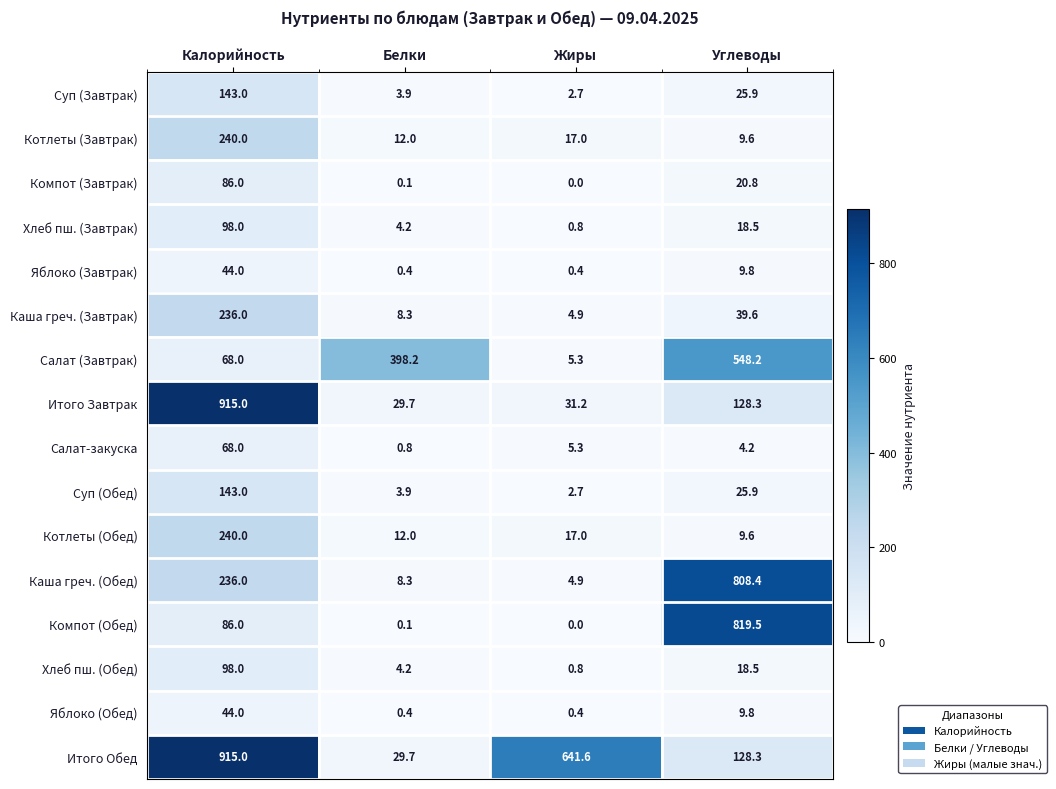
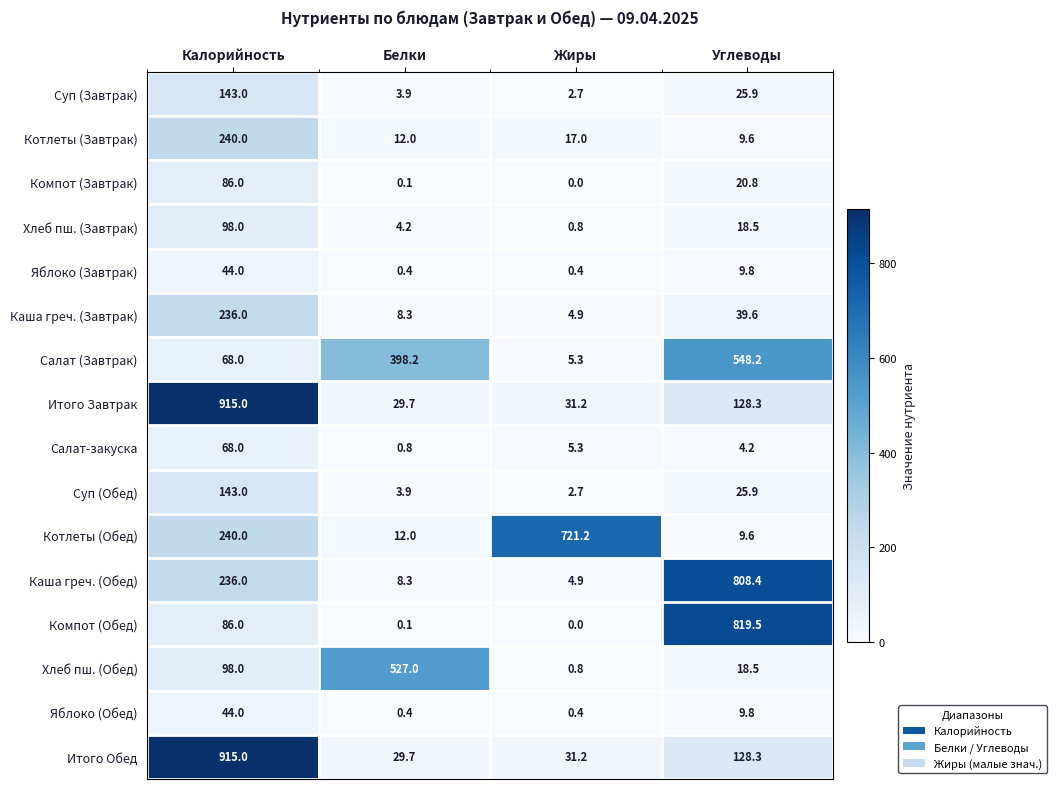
  {
    "Суп (Завтрак)": {
      "Калорийность": 143.0,
      "Белки": 3.9,
      "Жиры": 2.7,
      "Углеводы": 25.9
    },
    "Котлеты (Завтрак)": {
      "Калорийность": 240.0,
      "Белки": 12.0,
      "Жиры": 17.0,
      "Углеводы": 9.6
    },
    "Компот (Завтрак)": {
      "Калорийность": 86.0,
      "Белки": 0.1,
      "Жиры": 0.0,
      "Углеводы": 20.8
    },
    "Хлеб пш. (Завтрак)": {
      "Калорийность": 98.0,
      "Белки": 4.2,
      "Жиры": 0.8,
      "Углеводы": 18.5
    },
    "Яблоко (Завтрак)": {
      "Калорийность": 44.0,
      "Белки": 0.4,
      "Жиры": 0.4,
      "Углеводы": 9.8
    },
    "Каша греч. (Завтрак)": {
      "Калорийность": 236.0,
      "Белки": 8.3,
      "Жиры": 4.9,
      "Углеводы": 39.6
    },
    "Салат (Завтрак)": {
      "Калорийность": 68.0,
      "Белки": 398.2,
      "Жиры": 5.3,
      "Углеводы": 548.2
    },
    "Итого Завтрак": {
      "Калорийность": 915.0,
      "Белки": 29.7,
      "Жиры": 31.2,
      "Углеводы": 128.3
    },
    "Салат-закуска": {
      "Калорийность": 68.0,
      "Белки": 0.8,
      "Жиры": 5.3,
      "Углеводы": 4.2
    },
    "Суп (Обед)": {
      "Калорийность": 143.0,
      "Белки": 3.9,
      "Жиры": 2.7,
      "Углеводы": 25.9
    },
    "Котлеты (Обед)": {
      "Калорийность": 240.0,
      "Белки": 12.0,
-     "Жиры": 17.0,
+     "Жиры": 721.2,
      "Углеводы": 9.6
    },
    "Каша греч. (Обед)": {
      "Калорийность": 236.0,
      "Белки": 8.3,
      "Жиры": 4.9,
      "Углеводы": 808.4
    },
    "Компот (Обед)": {
      "Калорийность": 86.0,
      "Белки": 0.1,
      "Жиры": 0.0,
      "Углеводы": 819.5
    },
    "Хлеб пш. (Обед)": {
      "Калорийность": 98.0,
-     "Белки": 4.2,
+     "Белки": 527.0,
      "Жиры": 0.8,
      "Углеводы": 18.5
    },
    "Яблоко (Обед)": {
      "Калорийность": 44.0,
      "Белки": 0.4,
      "Жиры": 0.4,
      "Углеводы": 9.8
    },
    "Итого Обед": {
      "Калорийность": 915.0,
      "Белки": 29.7,
-     "Жиры": 641.6,
+     "Жиры": 31.2,
      "Углеводы": 128.3
    }
  }
